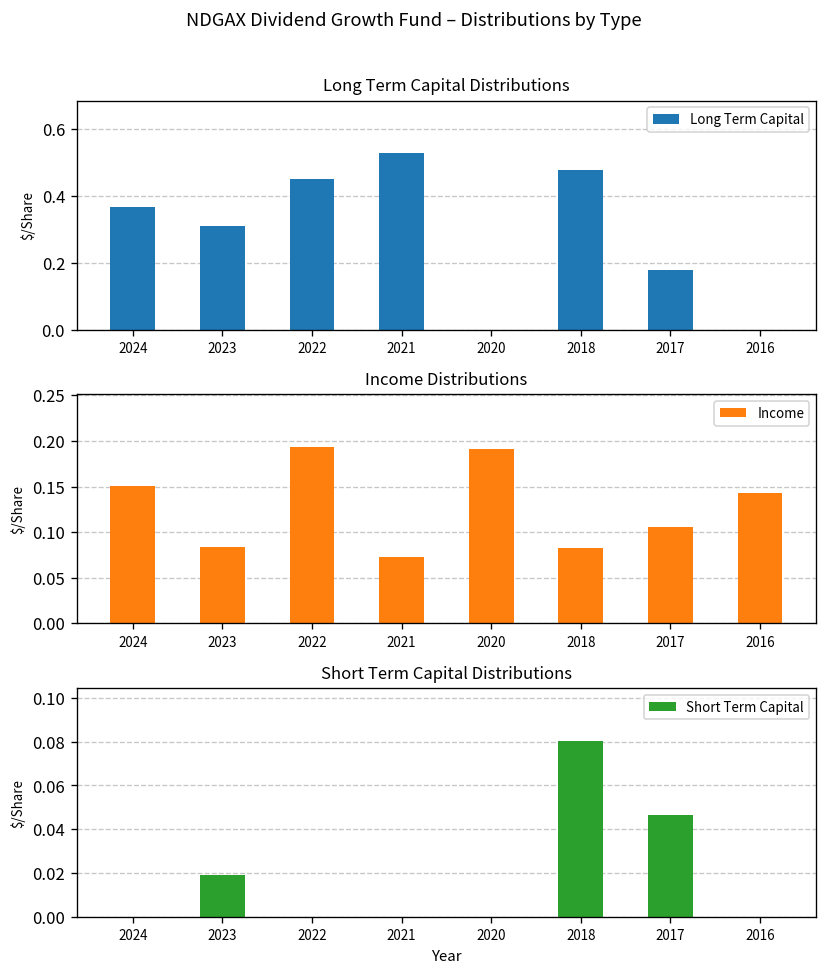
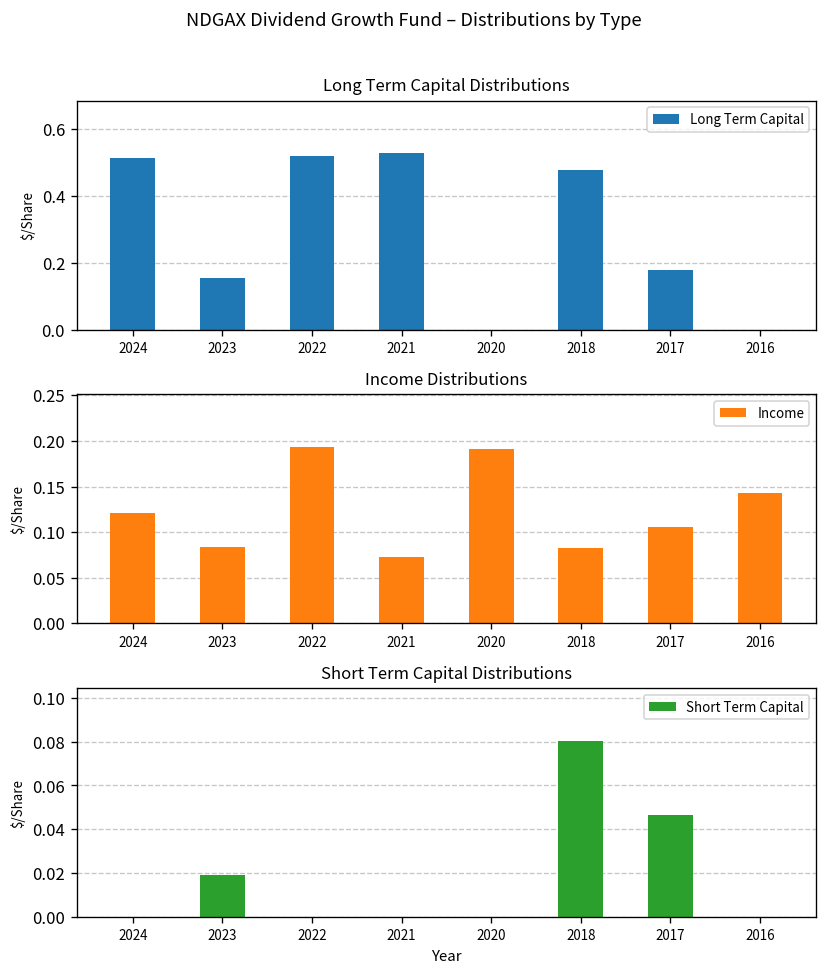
  {
    "Long Term Capital Distributions": {
-     "2024": 0.37,
-     "2023": 0.31,
-     "2022": 0.45,
+     "2024": 0.51,
+     "2023": 0.15,
+     "2022": 0.52,
      "2021": 0.53,
      "2020": 0.00,
      "2018": 0.48,
      "2017": 0.18,
      "2016": 0.00
    },
    "Income Distributions": {
-     "2024": 0.15,
+     "2024": 0.12,
      "2023": 0.08,
      "2022": 0.19,
      "2021": 0.07,
      "2020": 0.19,
      "2018": 0.08,
      "2017": 0.11,
      "2016": 0.14
    },
    "Short Term Capital Distributions": {
      "2024": 0.000,
      "2023": 0.019,
      "2022": 0.000,
      "2021": 0.000,
      "2020": 0.000,
      "2018": 0.080,
      "2017": 0.047,
      "2016": 0.000
    }
  }
